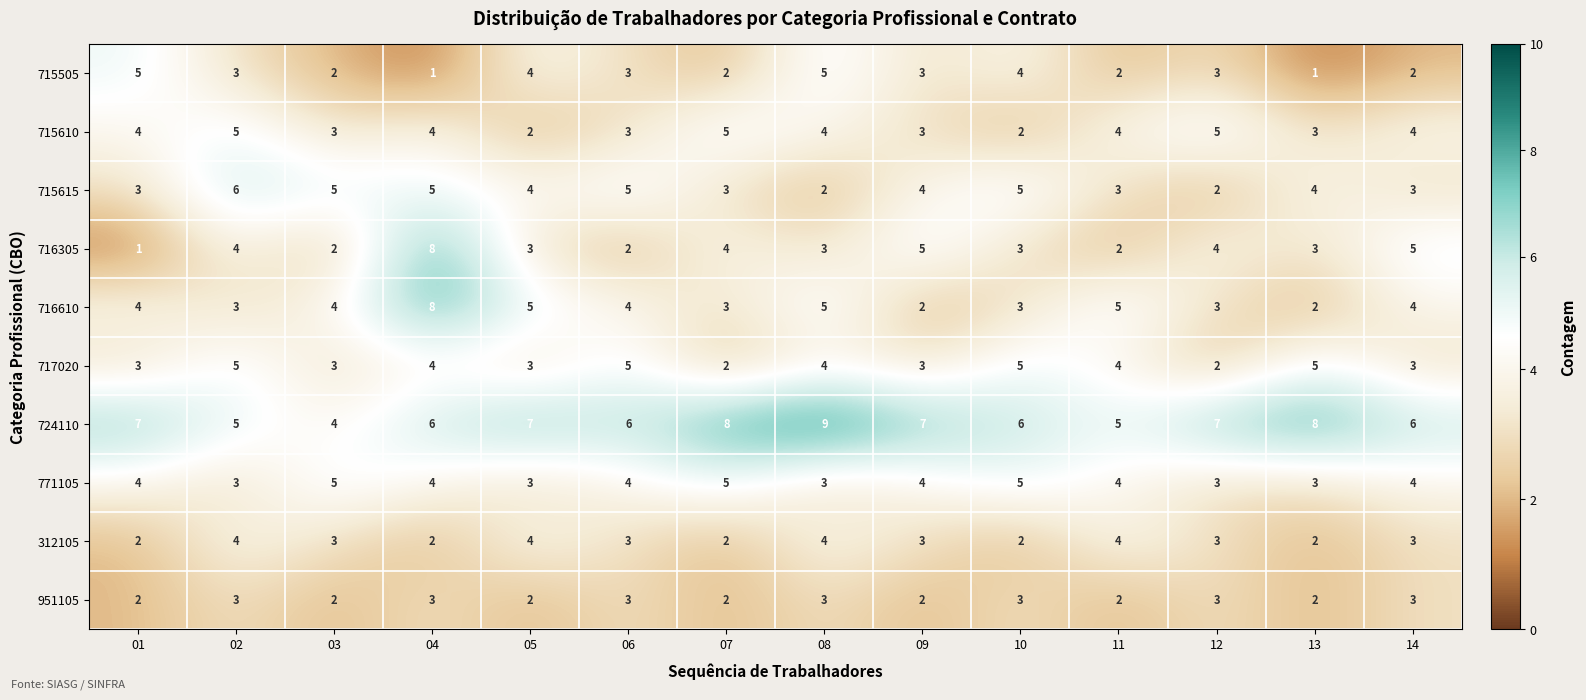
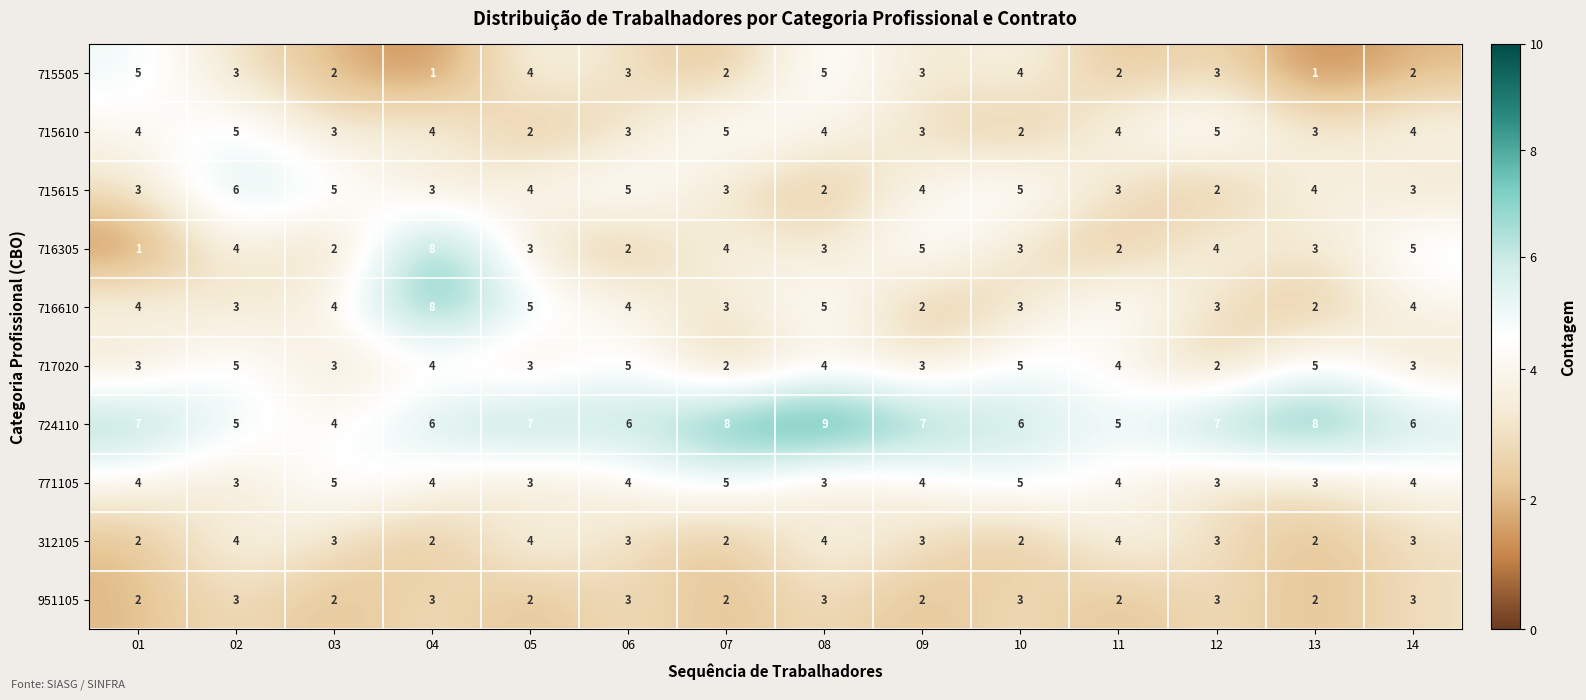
  {
    "715505": {
      "01": 5,
      "02": 3,
      "03": 2,
      "04": 1,
      "05": 4,
      "06": 3,
      "07": 2,
      "08": 5,
      "09": 3,
      "10": 4,
      "11": 2,
      "12": 3,
      "13": 1,
      "14": 2
    },
    "715610": {
      "01": 4,
      "02": 5,
      "03": 3,
      "04": 4,
      "05": 2,
      "06": 3,
      "07": 5,
      "08": 4,
      "09": 3,
      "10": 2,
      "11": 4,
      "12": 5,
      "13": 3,
      "14": 4
    },
    "715615": {
      "01": 3,
      "02": 6,
      "03": 5,
-     "04": 5,
+     "04": 3,
      "05": 4,
      "06": 5,
      "07": 3,
      "08": 2,
      "09": 4,
      "10": 5,
      "11": 3,
      "12": 2,
      "13": 4,
      "14": 3
    },
    "716305": {
      "01": 1,
      "02": 4,
      "03": 2,
      "04": 8,
      "05": 3,
      "06": 2,
      "07": 4,
      "08": 3,
      "09": 5,
      "10": 3,
      "11": 2,
      "12": 4,
      "13": 3,
      "14": 5
    },
    "716610": {
      "01": 4,
      "02": 3,
      "03": 4,
      "04": 8,
      "05": 5,
      "06": 4,
      "07": 3,
      "08": 5,
      "09": 2,
      "10": 3,
      "11": 5,
      "12": 3,
      "13": 2,
      "14": 4
    },
    "717020": {
      "01": 3,
      "02": 5,
      "03": 3,
      "04": 4,
      "05": 3,
      "06": 5,
      "07": 2,
      "08": 4,
      "09": 3,
      "10": 5,
      "11": 4,
      "12": 2,
      "13": 5,
      "14": 3
    },
    "724110": {
      "02": 5,
      "03": 4,
      "04": 6,
      "06": 6,
      "07": 8,
      "08": 9,
      "09": 7,
      "10": 6,
      "11": 5,
      "13": 8,
      "14": 6
    },
    "771105": {
      "01": 4,
      "02": 3,
      "03": 5,
      "04": 4,
      "05": 3,
      "06": 4,
      "07": 5,
      "08": 3,
      "09": 4,
      "10": 5,
      "11": 4,
      "12": 3,
      "13": 3,
      "14": 4
    },
    "312105": {
      "01": 2,
      "02": 4,
      "03": 3,
      "04": 2,
      "05": 4,
      "06": 3,
      "07": 2,
      "08": 4,
      "09": 3,
      "10": 2,
      "11": 4,
      "12": 3,
      "13": 2,
      "14": 3
    },
    "951105": {
      "01": 2,
      "02": 3,
      "03": 2,
      "04": 3,
      "05": 2,
      "06": 3,
      "07": 2,
      "08": 3,
      "09": 2,
      "10": 3,
      "11": 2,
      "12": 3,
      "13": 2,
      "14": 3
    }
  }
